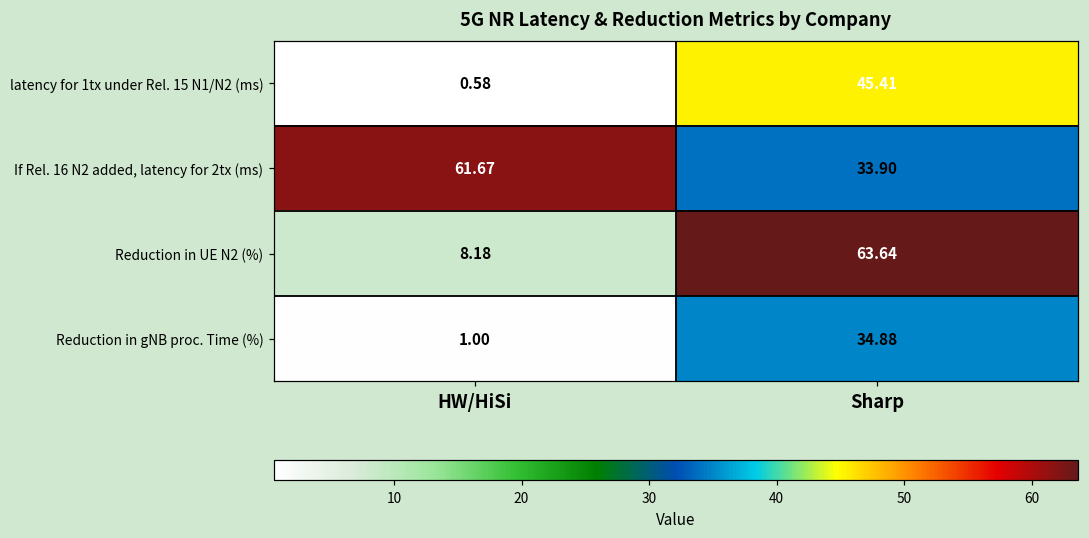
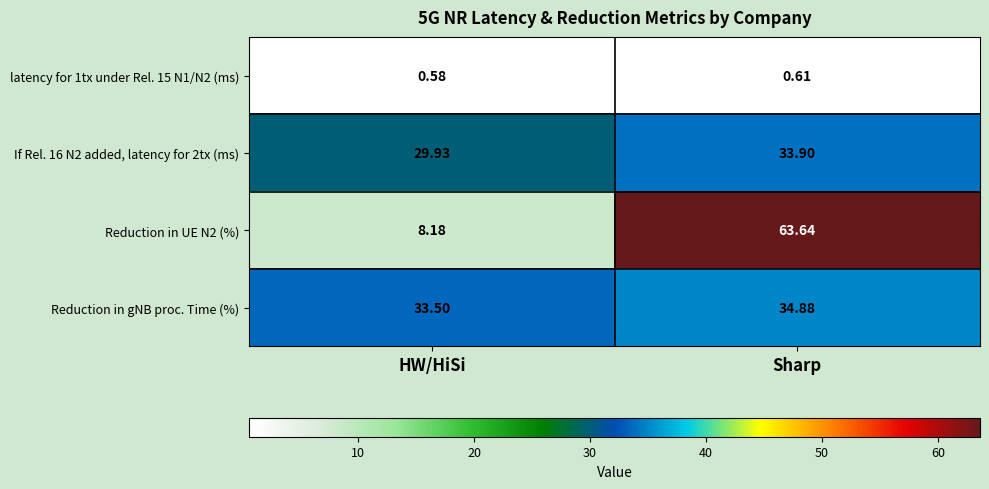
  {
    "latency for 1tx under Rel. 15 N1/N2 (ms)": {
      "HW/HiSi": 0.58,
-     "Sharp": 45.41
+     "Sharp": 0.61
    },
    "If Rel. 16 N2 added, latency for 2tx (ms)": {
-     "HW/HiSi": 61.67,
+     "HW/HiSi": 29.93,
      "Sharp": 33.90
    },
    "Reduction in UE N2 (%)": {
      "HW/HiSi": 8.18,
      "Sharp": 63.64
    },
    "Reduction in gNB proc. Time (%)": {
-     "HW/HiSi": 1.00,
+     "HW/HiSi": 33.50,
      "Sharp": 34.88
    }
  }
